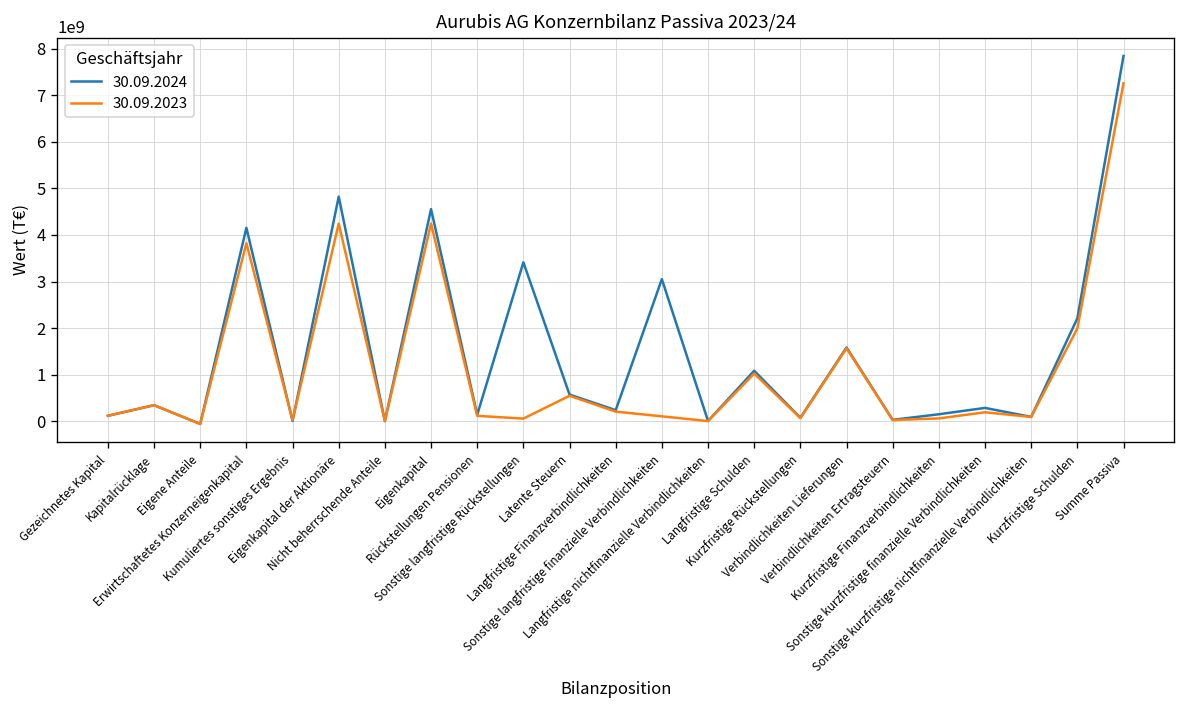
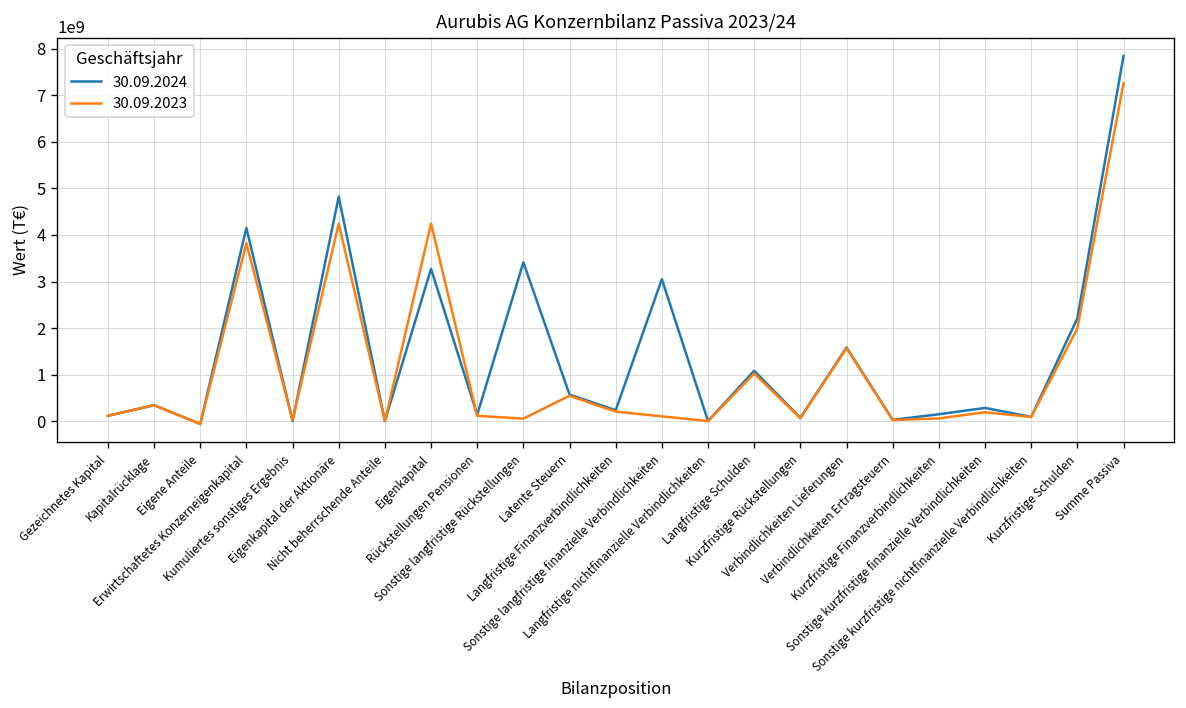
  {
    "30.09.2024": {
      "Erwirtschaftetes Konzerneigenkapital": 4200000000,
      "Eigenkapital der Aktionäre": 4800000000,
-     "Eigenkapital": 4600000000,
+     "Eigenkapital": 3300000000,
      "Sonstige langfristige Rückstellungen": 3400000000,
      "Sonstige langfristige finanzielle Verbindlichkeiten": 3100000000,
      "Kurzfristige Finanzverbindlichkeiten": 100000000,
      "Sonstige kurzfristige finanzielle Verbindlichkeiten": 300000000,
      "Kurzfristige Schulden": 2200000000,
      "Summe Passiva": 7800000000
    },
    "30.09.2023": {
      "Erwirtschaftetes Konzerneigenkapital": 3800000000,
      "Eigenkapital der Aktionäre": 4200000000,
      "Eigenkapital": 4200000000,
      "Sonstige langfristige Rückstellungen": 100000000,
      "Sonstige langfristige finanzielle Verbindlichkeiten": 100000000,
      "Kurzfristige Finanzverbindlichkeiten": 100000000,
      "Sonstige kurzfristige finanzielle Verbindlichkeiten": 200000000,
      "Kurzfristige Schulden": 2000000000,
      "Summe Passiva": 7300000000
    }
  }
